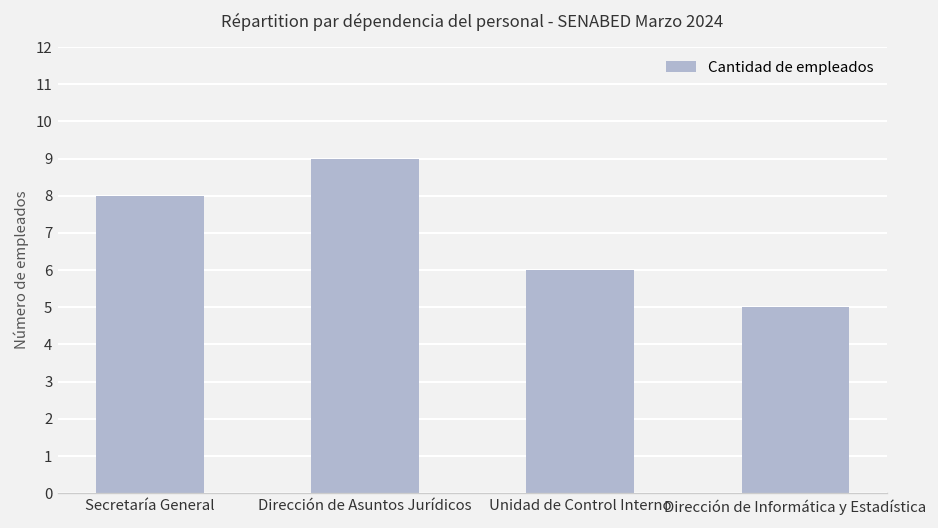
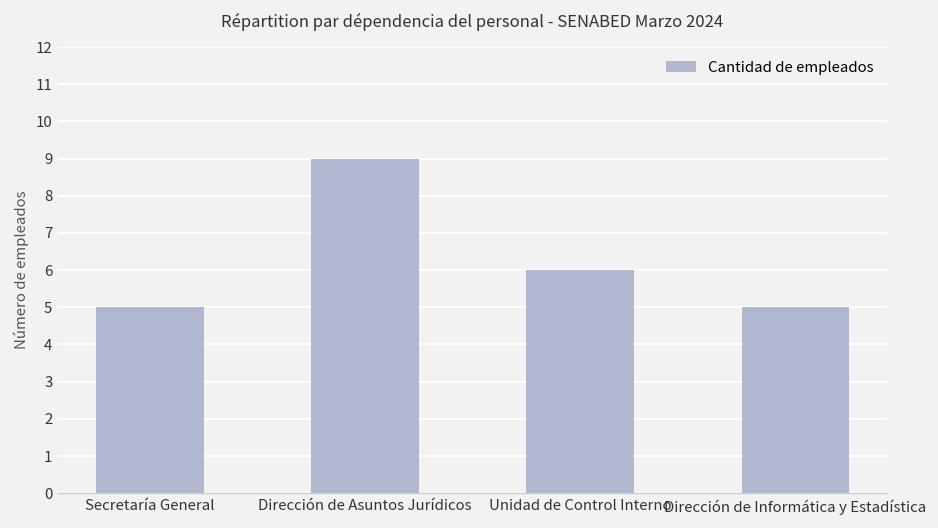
  {
-   "Secretaría General": 8,
+   "Secretaría General": 5,
    "Dirección de Asuntos Jurídicos": 9,
    "Unidad de Control Interno": 6,
    "Dirección de Informática y Estadística": 5
  }
